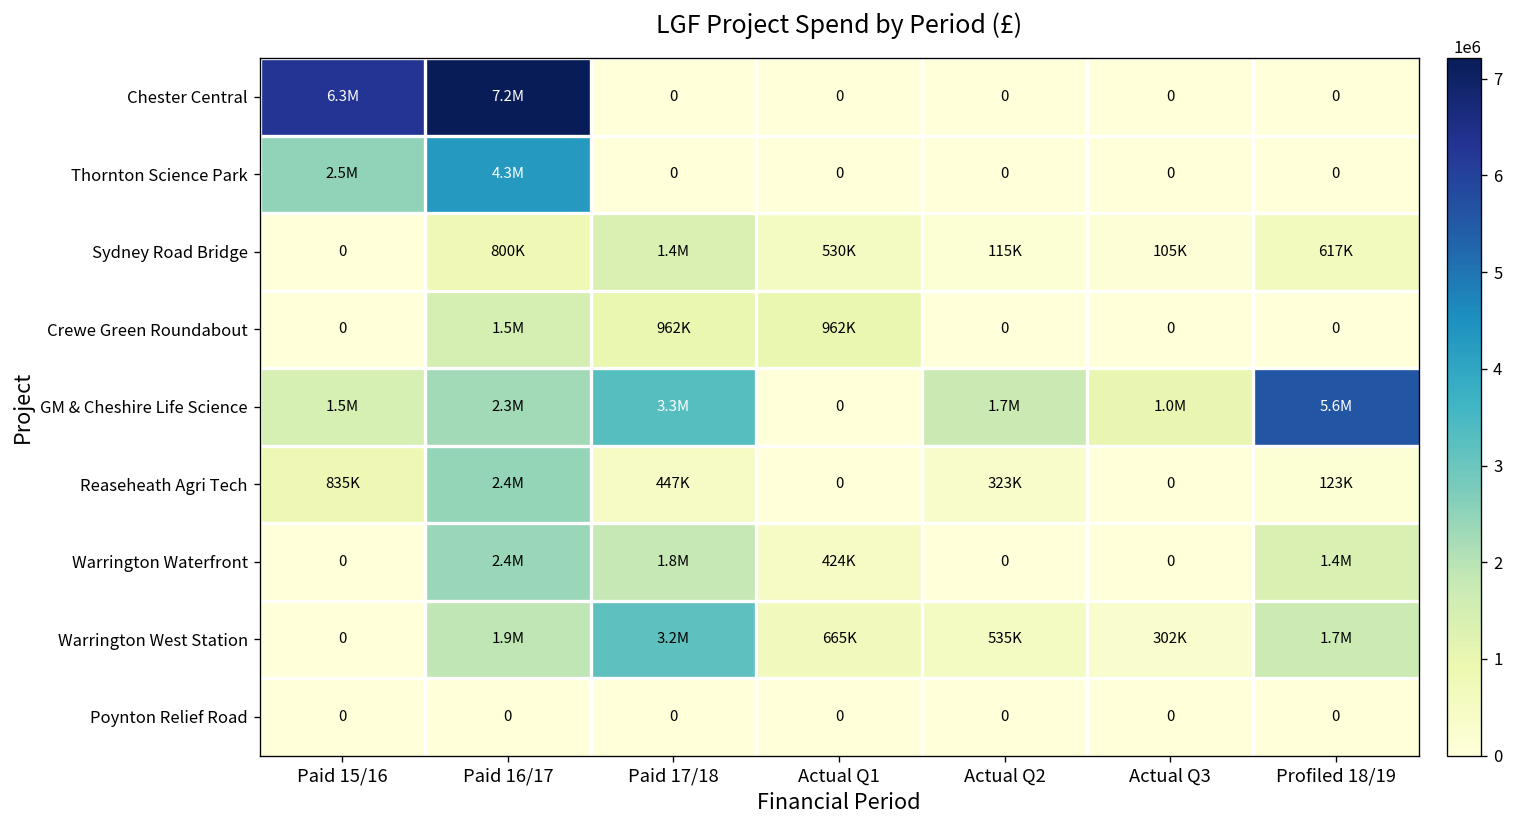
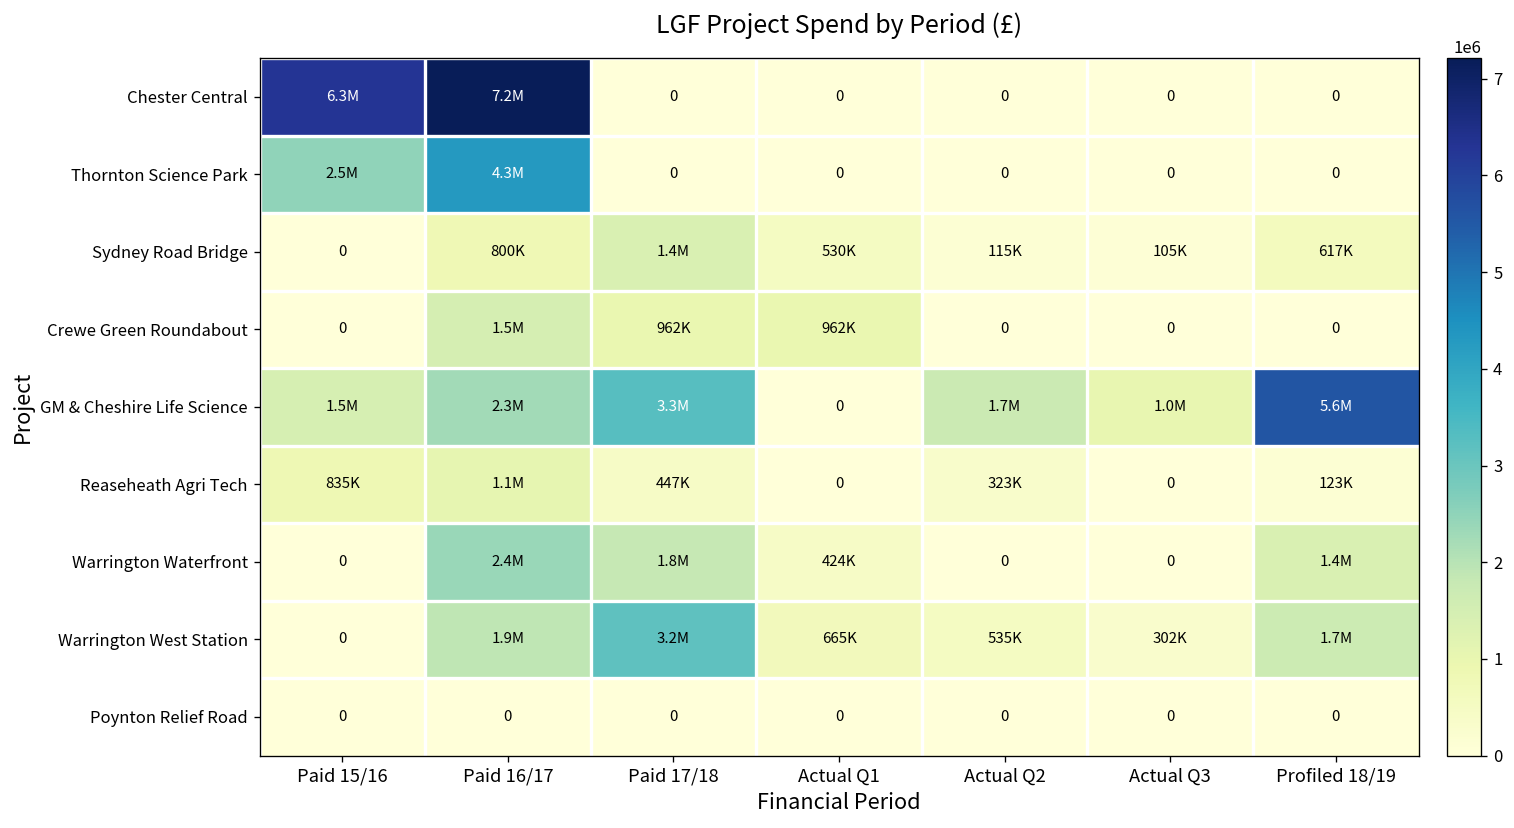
  {
    "Chester Central": {
      "Paid 15/16": "6.3M",
      "Paid 16/17": "7.2M",
      "Paid 17/18": "0",
      "Actual Q1": "0",
      "Actual Q2": "0",
      "Actual Q3": "0",
      "Profiled 18/19": "0"
    },
    "Thornton Science Park": {
      "Paid 15/16": "2.5M",
      "Paid 16/17": "4.3M",
      "Paid 17/18": "0",
      "Actual Q1": "0",
      "Actual Q2": "0",
      "Actual Q3": "0",
      "Profiled 18/19": "0"
    },
    "Sydney Road Bridge": {
      "Paid 15/16": "0",
      "Paid 16/17": "800K",
      "Paid 17/18": "1.4M",
      "Actual Q1": "530K",
      "Actual Q2": "115K",
      "Actual Q3": "105K",
      "Profiled 18/19": "617K"
    },
    "Crewe Green Roundabout": {
      "Paid 15/16": "0",
      "Paid 16/17": "1.5M",
      "Paid 17/18": "962K",
      "Actual Q1": "962K",
      "Actual Q2": "0",
      "Actual Q3": "0",
      "Profiled 18/19": "0"
    },
    "GM & Cheshire Life Science": {
      "Paid 15/16": "1.5M",
      "Paid 16/17": "2.3M",
      "Paid 17/18": "3.3M",
      "Actual Q1": "0",
      "Actual Q2": "1.7M",
      "Actual Q3": "1.0M",
      "Profiled 18/19": "5.6M"
    },
    "Reaseheath Agri Tech": {
      "Paid 15/16": "835K",
-     "Paid 16/17": "2.4M",
+     "Paid 16/17": "1.1M",
      "Paid 17/18": "447K",
      "Actual Q1": "0",
      "Actual Q2": "323K",
      "Actual Q3": "0",
      "Profiled 18/19": "123K"
    },
    "Warrington Waterfront": {
      "Paid 15/16": "0",
      "Paid 16/17": "2.4M",
      "Paid 17/18": "1.8M",
      "Actual Q1": "424K",
      "Actual Q2": "0",
      "Actual Q3": "0",
      "Profiled 18/19": "1.4M"
    },
    "Warrington West Station": {
      "Paid 15/16": "0",
      "Paid 16/17": "1.9M",
      "Paid 17/18": "3.2M",
      "Actual Q1": "665K",
      "Actual Q2": "535K",
      "Actual Q3": "302K",
      "Profiled 18/19": "1.7M"
    },
    "Poynton Relief Road": {
      "Paid 15/16": "0",
      "Paid 16/17": "0",
      "Paid 17/18": "0",
      "Actual Q1": "0",
      "Actual Q2": "0",
      "Actual Q3": "0",
      "Profiled 18/19": "0"
    }
  }
